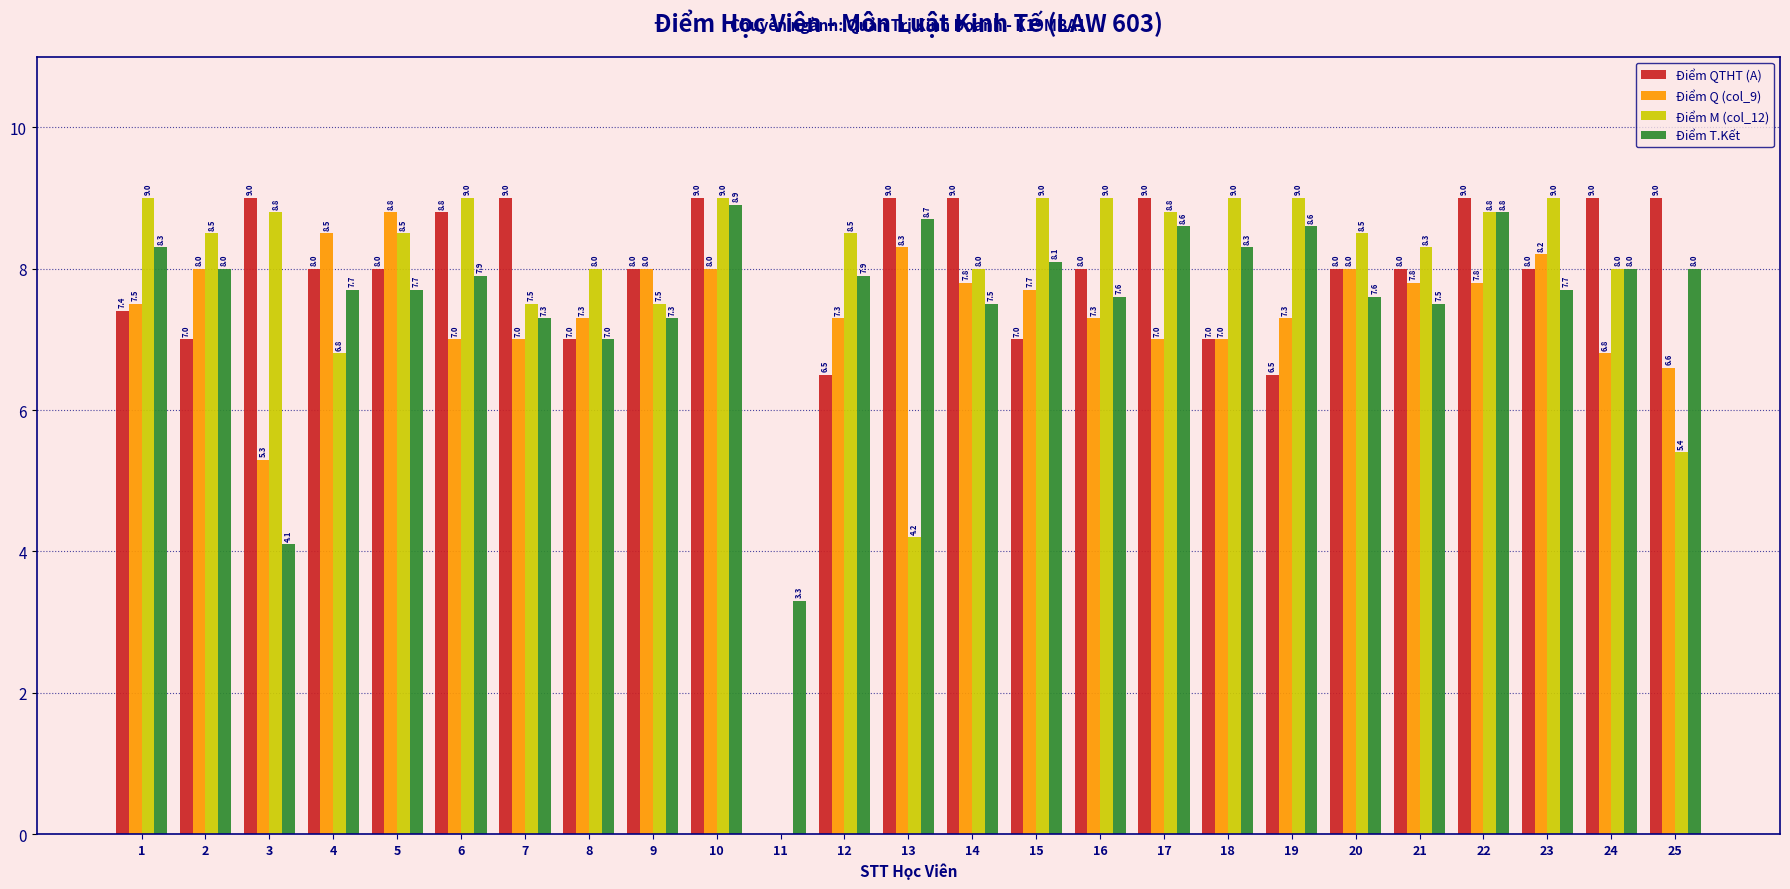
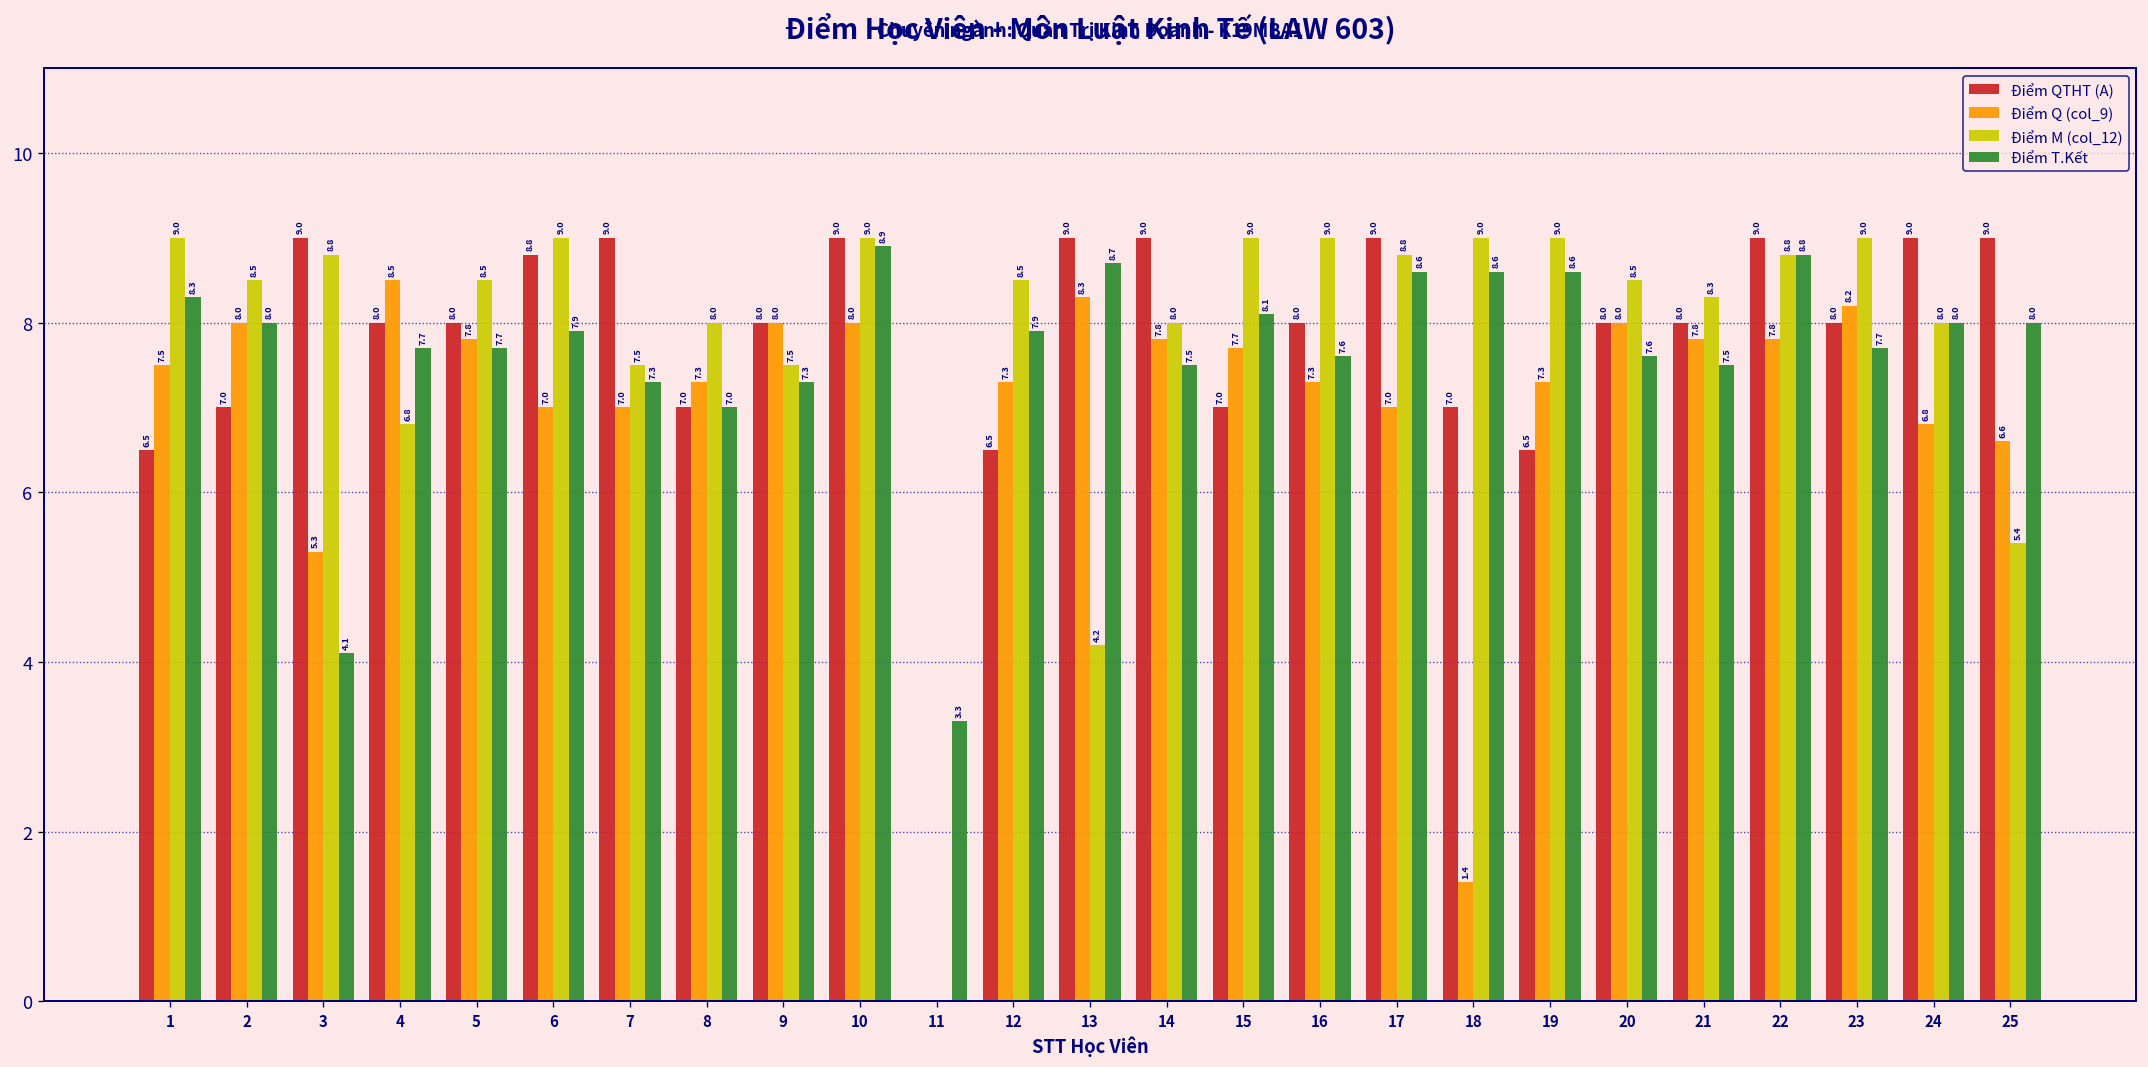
  {
    "Điểm QTHT (A)": {
-     "1": 7.4,
+     "1": 6.5,
      "2": 7.0,
      "3": 9.0,
      "4": 8.0,
      "5": 8.0,
      "6": 8.8,
      "7": 9.0,
      "8": 7.0,
      "9": 8.0,
      "10": 9.0,
      "12": 6.5,
      "13": 9.0,
      "14": 9.0,
      "15": 7.0,
      "16": 8.0,
      "17": 9.0,
      "18": 7.0,
      "19": 6.5,
      "20": 8.0,
      "21": 8.0,
      "22": 9.0,
      "23": 8.0,
      "24": 9.0,
      "25": 9.0
    },
    "Điểm Q (col_9)": {
      "1": 7.5,
      "2": 8.0,
      "3": 5.3,
      "4": 8.5,
-     "5": 8.8,
+     "5": 7.8,
      "6": 7.0,
      "7": 7.0,
      "8": 7.3,
      "9": 8.0,
      "10": 8.0,
      "12": 7.3,
      "13": 8.3,
      "14": 7.8,
      "15": 7.7,
      "16": 7.3,
      "17": 7.0,
-     "18": 7.0,
+     "18": 1.4,
      "19": 7.3,
      "20": 8.0,
      "21": 7.8,
      "22": 7.8,
      "23": 8.2,
      "24": 6.8,
      "25": 6.6
    },
    "Điểm M (col_12)": {
      "1": 9.0,
      "2": 8.5,
      "3": 8.8,
      "4": 6.8,
      "5": 8.5,
      "6": 9.0,
      "7": 7.5,
      "8": 8.0,
      "9": 7.5,
      "10": 9.0,
      "12": 8.5,
      "13": 4.2,
      "14": 8.0,
      "15": 9.0,
      "16": 9.0,
      "17": 8.8,
      "18": 9.0,
      "19": 9.0,
      "20": 8.5,
      "21": 8.3,
      "22": 8.8,
      "23": 9.0,
      "24": 8.0,
      "25": 5.4
    },
    "Điểm T.Kết": {
      "1": 8.3,
      "2": 8.0,
      "3": 4.1,
      "4": 7.7,
      "5": 7.7,
      "6": 7.9,
      "7": 7.3,
      "8": 7.0,
      "9": 7.3,
      "10": 8.9,
      "11": 3.3,
      "12": 7.9,
      "13": 8.7,
      "14": 7.5,
      "15": 8.1,
      "16": 7.6,
      "17": 8.6,
-     "18": 8.3,
+     "18": 8.6,
      "19": 8.6,
      "20": 7.6,
      "21": 7.5,
      "22": 8.8,
      "23": 7.7,
      "24": 8.0,
      "25": 8.0
    }
  }
